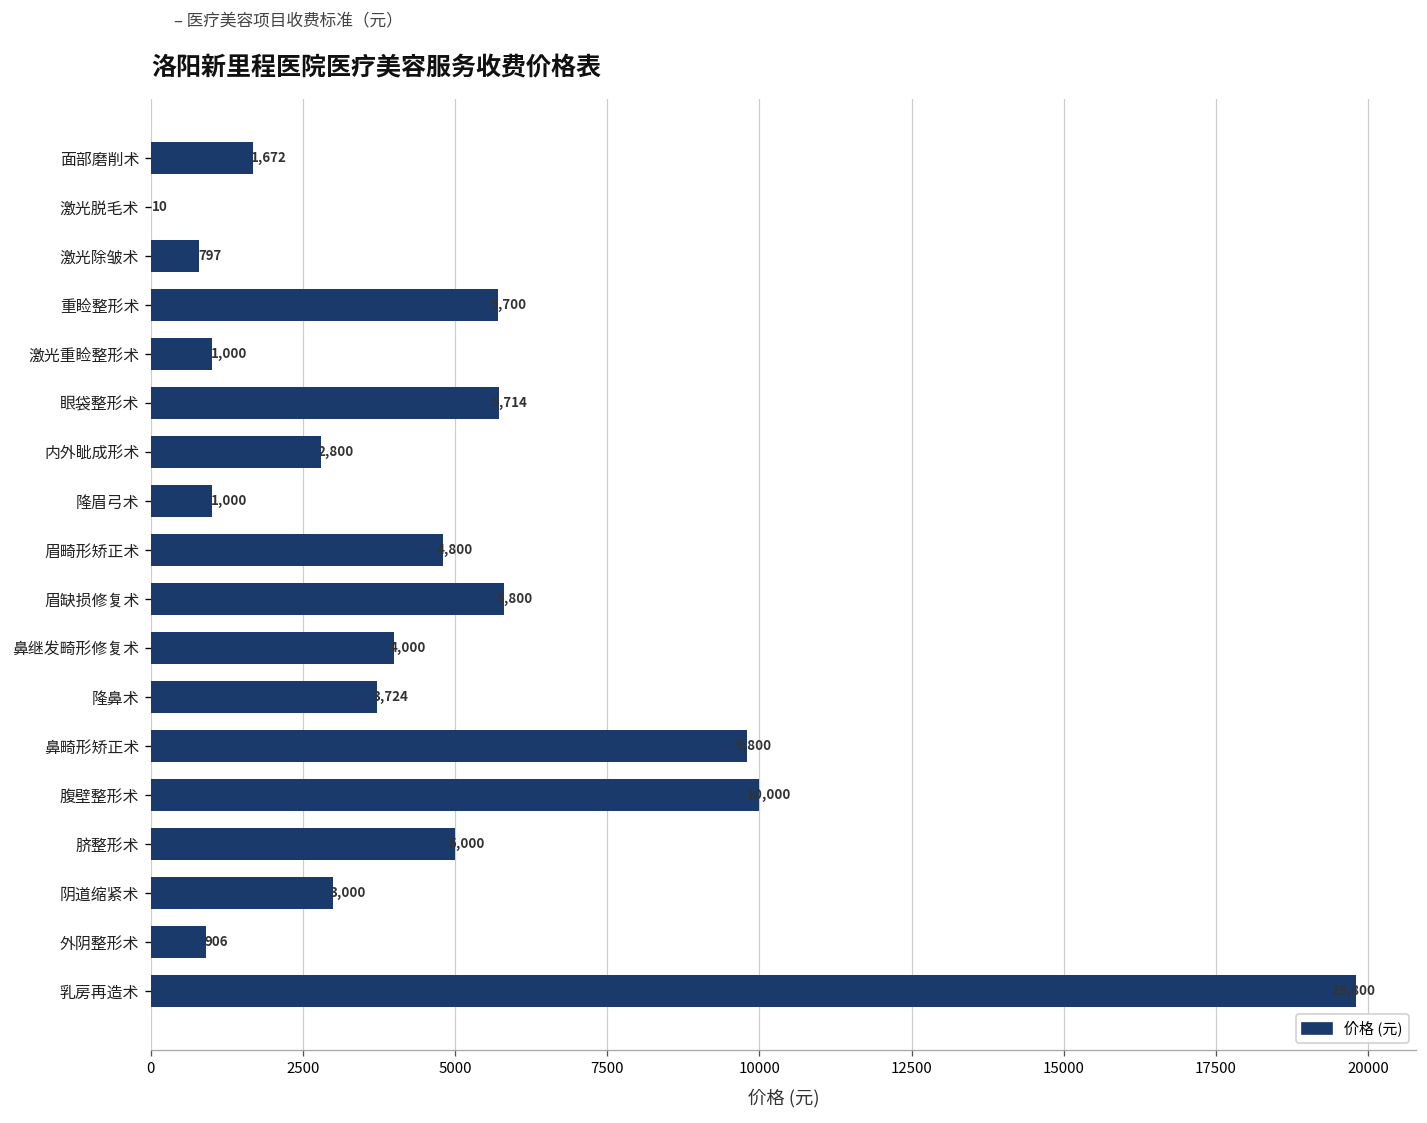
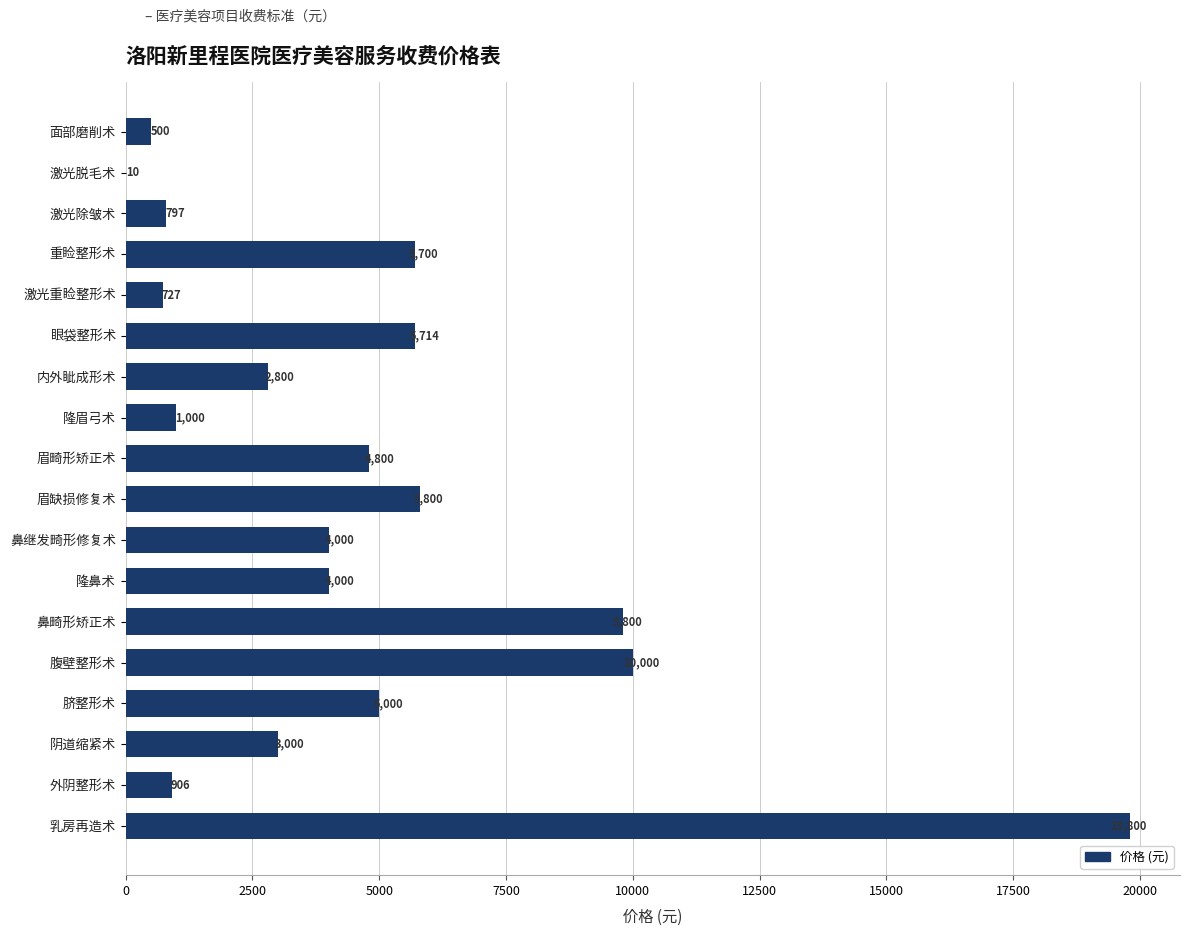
  {
-   "面部磨削术": "1,672",
+   "面部磨削术": "500",
    "激光脱毛术": "10",
    "激光除皱术": "797",
    "重睑整形术": "5,700",
-   "激光重睑整形术": "1,000",
+   "激光重睑整形术": "727",
    "眼袋整形术": "5,714",
    "内外眦成形术": "2,800",
    "隆眉弓术": "1,000",
    "眉畸形矫正术": "4,800",
    "眉缺损修复术": "5,800",
    "鼻继发畸形修复术": "4,000",
-   "隆鼻术": "3,724",
+   "隆鼻术": "4,000",
    "鼻畸形矫正术": "9,800",
    "腹壁整形术": "10,000",
    "脐整形术": "5,000",
    "阴道缩紧术": "3,000",
    "外阴整形术": "906",
    "乳房再造术": "19,800"
  }
